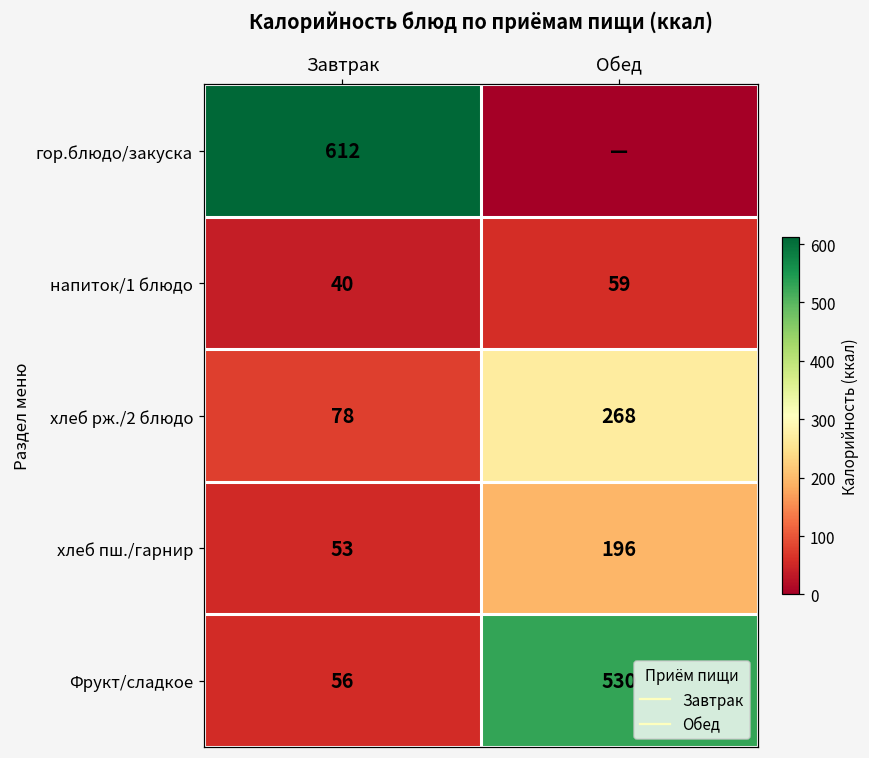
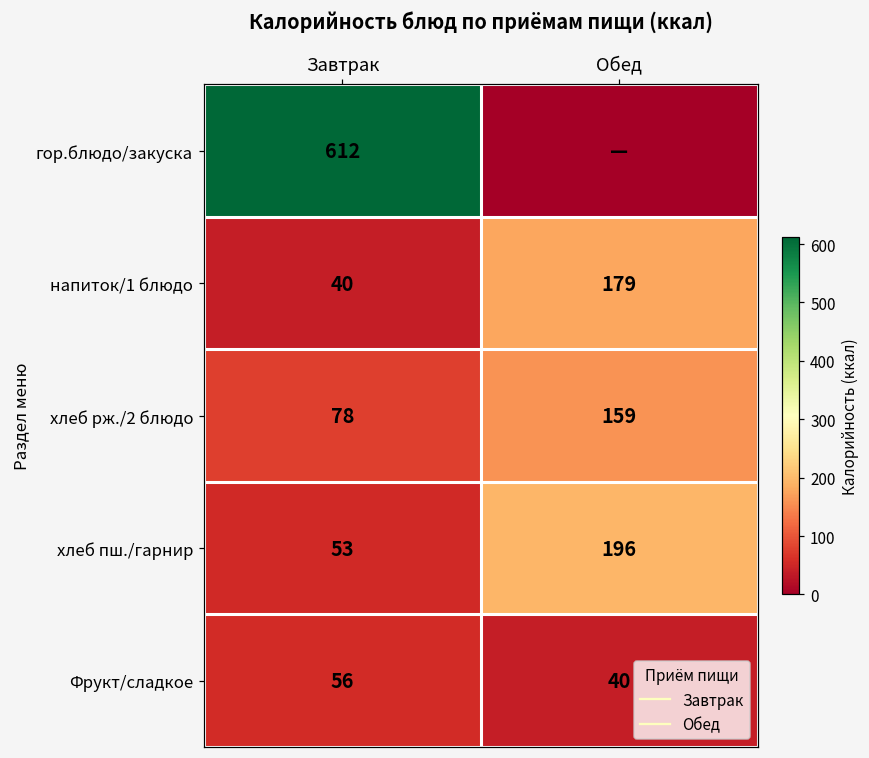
  {
    "гор.блюдо/закуска": {
      "Завтрак": 612
    },
    "напиток/1 блюдо": {
      "Завтрак": 40,
-     "Обед": 59
+     "Обед": 179
    },
    "хлеб рж./2 блюдо": {
      "Завтрак": 78,
-     "Обед": 268
+     "Обед": 159
    },
    "хлеб пш./гарнир": {
      "Завтрак": 53,
      "Обед": 196
    },
    "Фрукт/сладкое": {
      "Завтрак": 56,
-     "Обед": 530
+     "Обед": 40
    }
  }
